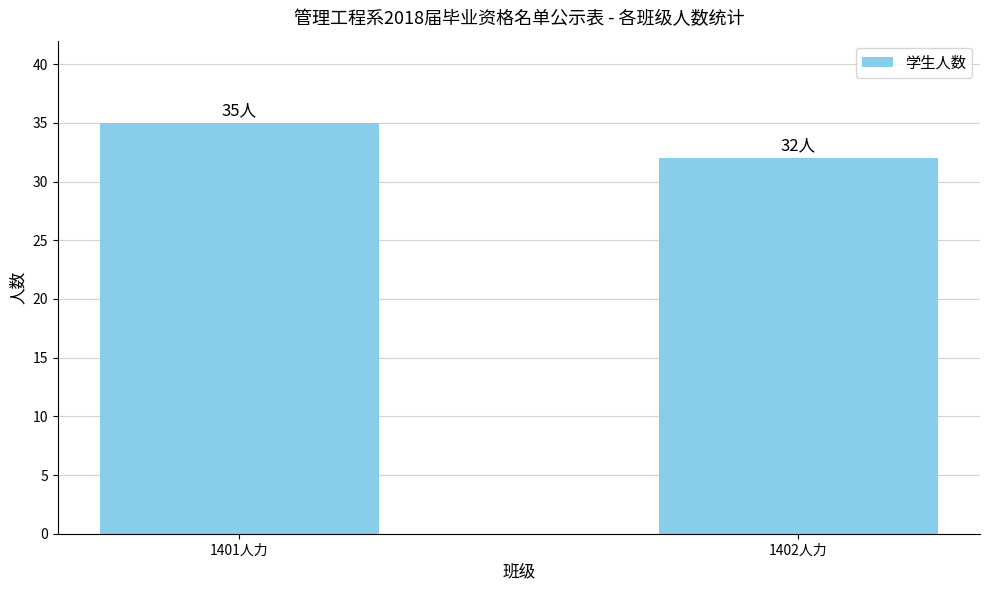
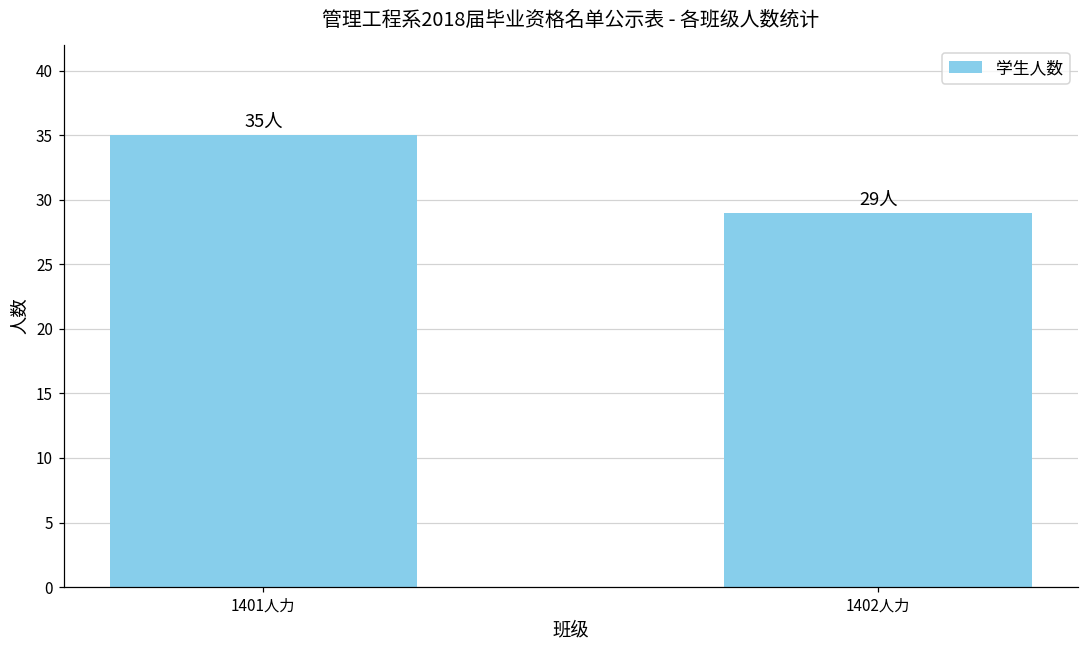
  {
    "1401人力": "35人",
-   "1402人力": "32人"
+   "1402人力": "29人"
  }
